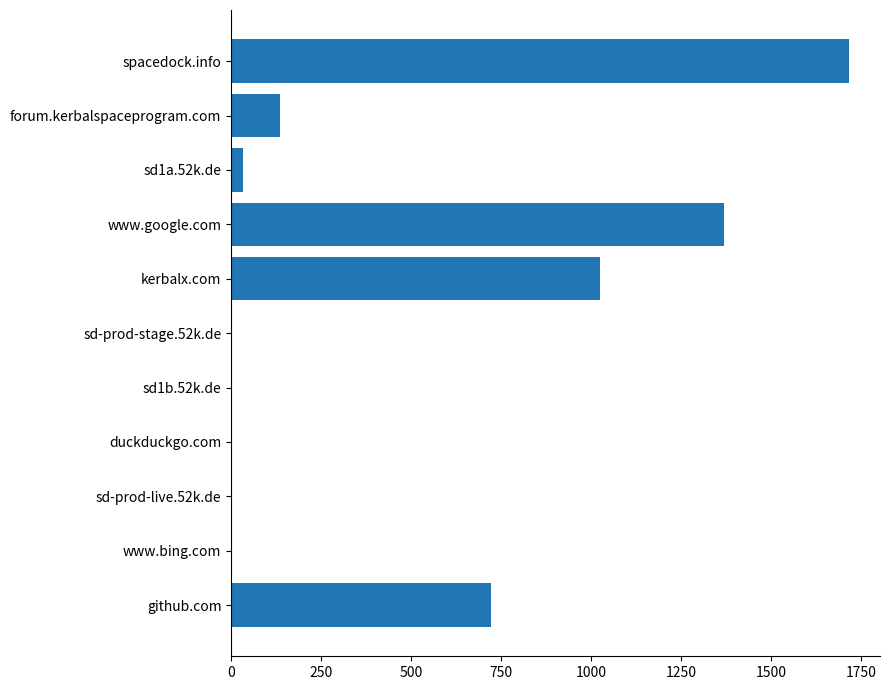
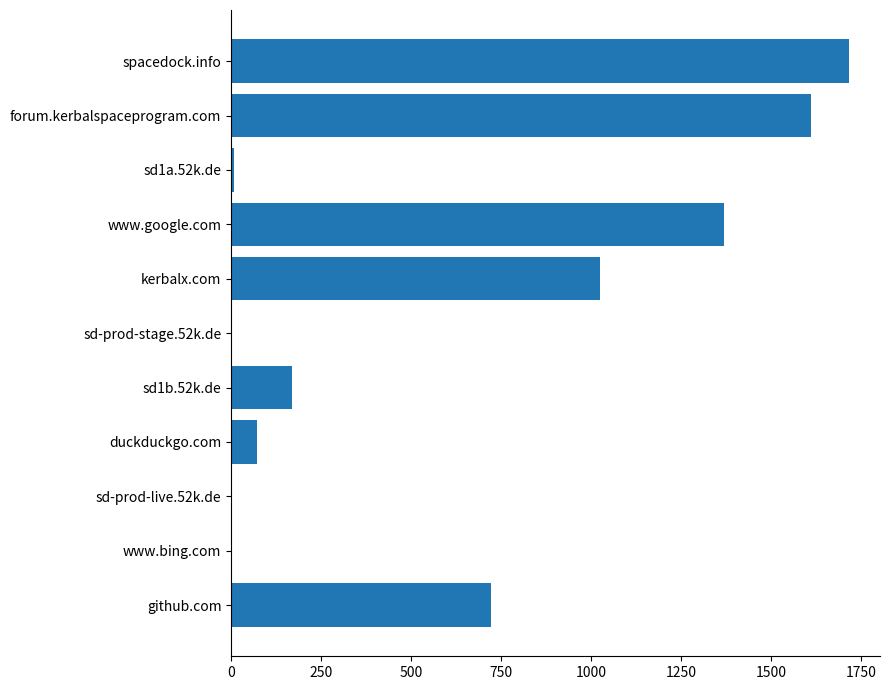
  {
    "spacedock.info": 1720,
-   "forum.kerbalspaceprogram.com": 140,
-   "sd1a.52k.de": 30,
+   "forum.kerbalspaceprogram.com": 1610,
+   "sd1a.52k.de": 10,
    "www.google.com": 1370,
    "kerbalx.com": 1030,
-   "sd1b.52k.de": 0,
-   "duckduckgo.com": 0,
+   "sd1b.52k.de": 170,
+   "duckduckgo.com": 70,
    "github.com": 720
  }
